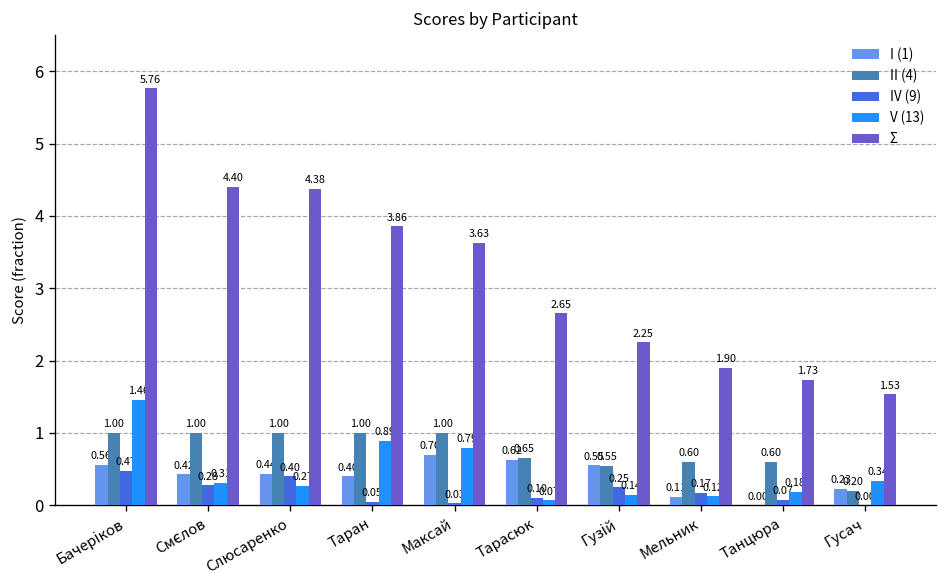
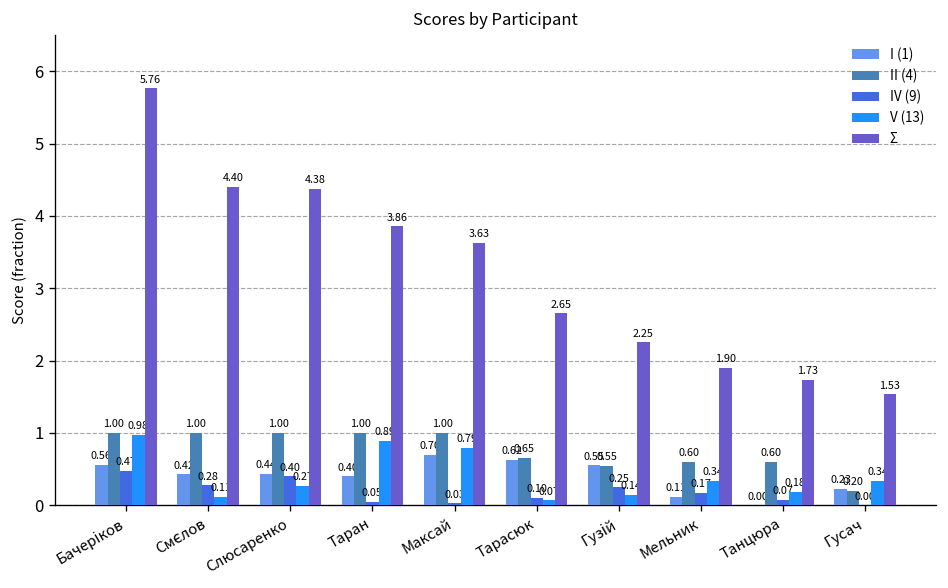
  {
    "V (13)": {
-     "Бачеріков": 1.46,
-     "Смєлов": 0.31,
+     "Бачеріков": 0.98,
+     "Смєлов": 0.11,
      "Слюсаренко": 0.27,
      "Таран": 0.89,
      "Максай": 0.79,
      "Гузій": 0.14,
-     "Мельник": 0.12,
+     "Мельник": 0.34,
      "Танцюра": 0.18,
      "Гусач": 0.34
    }
  }
